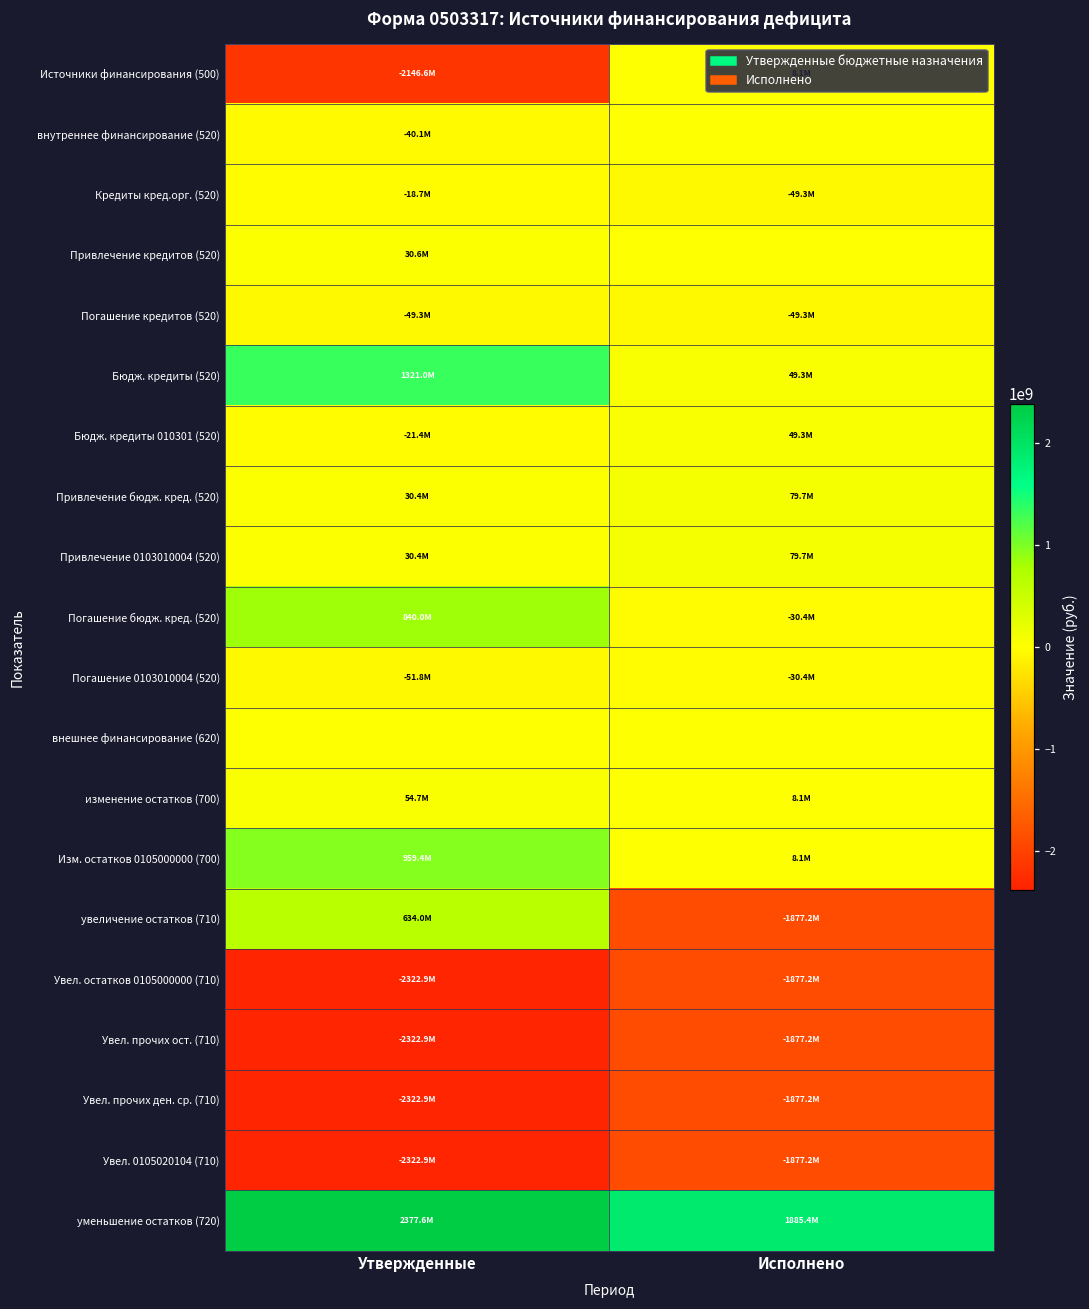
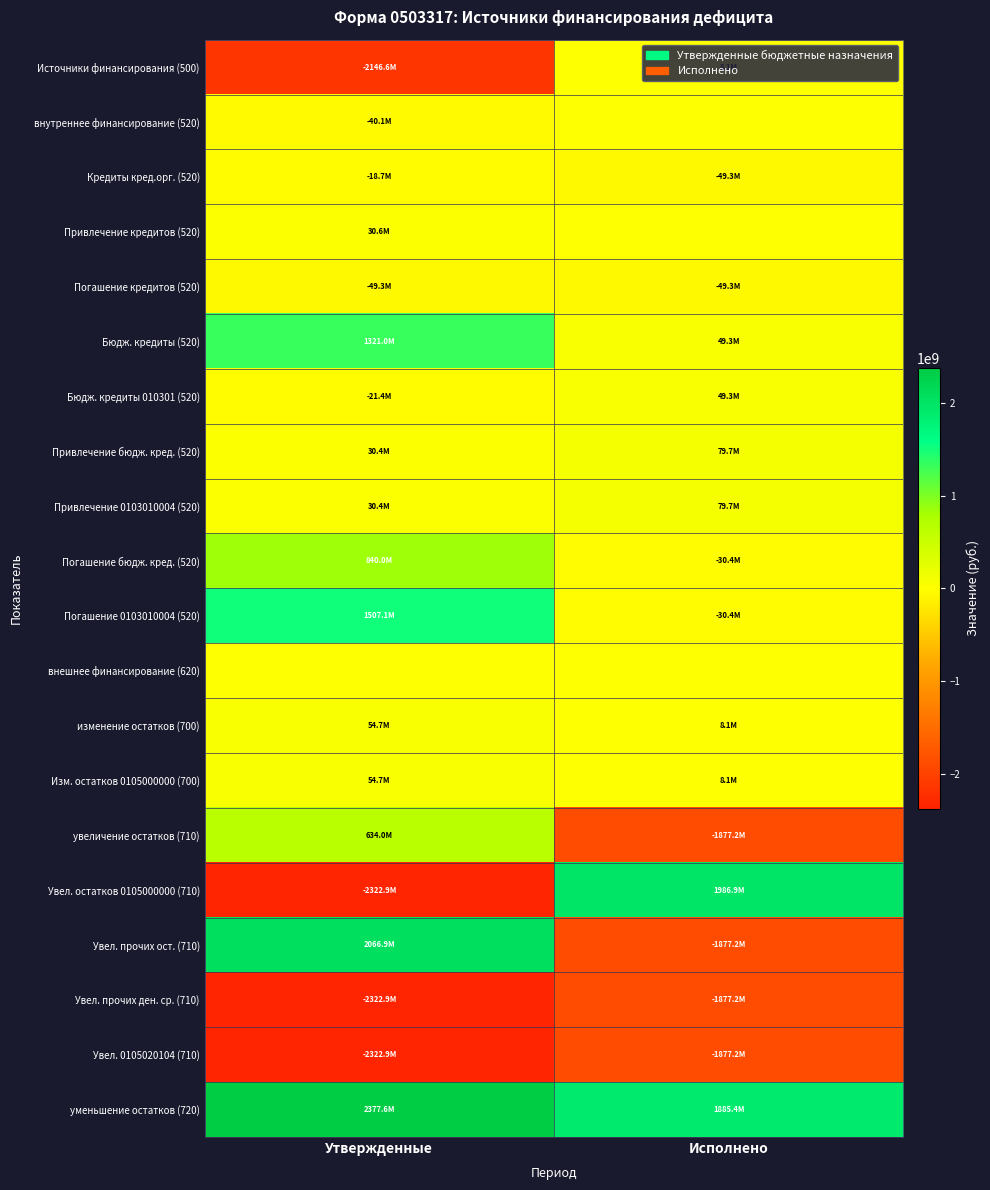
  {
    "Источники финансирования (500)": {
      "Утвержденные": "-2146.6M"
    },
    "внутреннее финансирование (520)": {
      "Утвержденные": "-40.1M"
    },
    "Кредиты кред.орг. (520)": {
      "Утвержденные": "-18.7M",
      "Исполнено": "-49.3M"
    },
    "Привлечение кредитов (520)": {
      "Утвержденные": "30.6M"
    },
    "Погашение кредитов (520)": {
      "Утвержденные": "-49.3M",
      "Исполнено": "-49.3M"
    },
    "Бюдж. кредиты (520)": {
      "Утвержденные": "1321.0M",
      "Исполнено": "49.3M"
    },
    "Бюдж. кредиты 010301 (520)": {
      "Утвержденные": "-21.4M",
      "Исполнено": "49.3M"
    },
    "Привлечение бюдж. кред. (520)": {
      "Утвержденные": "30.4M",
      "Исполнено": "79.7M"
    },
    "Привлечение 0103010004 (520)": {
      "Утвержденные": "30.4M",
      "Исполнено": "79.7M"
    },
    "Погашение бюдж. кред. (520)": {
      "Утвержденные": "840.0M",
      "Исполнено": "-30.4M"
    },
    "Погашение 0103010004 (520)": {
-     "Утвержденные": "-51.8M",
+     "Утвержденные": "1507.1M",
      "Исполнено": "-30.4M"
    },
    "изменение остатков (700)": {
      "Утвержденные": "54.7M",
      "Исполнено": "8.1M"
    },
    "Изм. остатков 0105000000 (700)": {
-     "Утвержденные": "959.4M",
+     "Утвержденные": "54.7M",
      "Исполнено": "8.1M"
    },
    "увеличение остатков (710)": {
      "Утвержденные": "634.0M",
      "Исполнено": "-1877.2M"
    },
    "Увел. остатков 0105000000 (710)": {
      "Утвержденные": "-2322.9M",
-     "Исполнено": "-1877.2M"
+     "Исполнено": "1986.9M"
    },
    "Увел. прочих ост. (710)": {
-     "Утвержденные": "-2322.9M",
+     "Утвержденные": "2066.9M",
      "Исполнено": "-1877.2M"
    },
    "Увел. прочих ден. ср. (710)": {
      "Утвержденные": "-2322.9M",
      "Исполнено": "-1877.2M"
    },
    "Увел. 0105020104 (710)": {
      "Утвержденные": "-2322.9M",
      "Исполнено": "-1877.2M"
    },
    "уменьшение остатков (720)": {
      "Утвержденные": "2377.6M",
      "Исполнено": "1885.4M"
    }
  }
